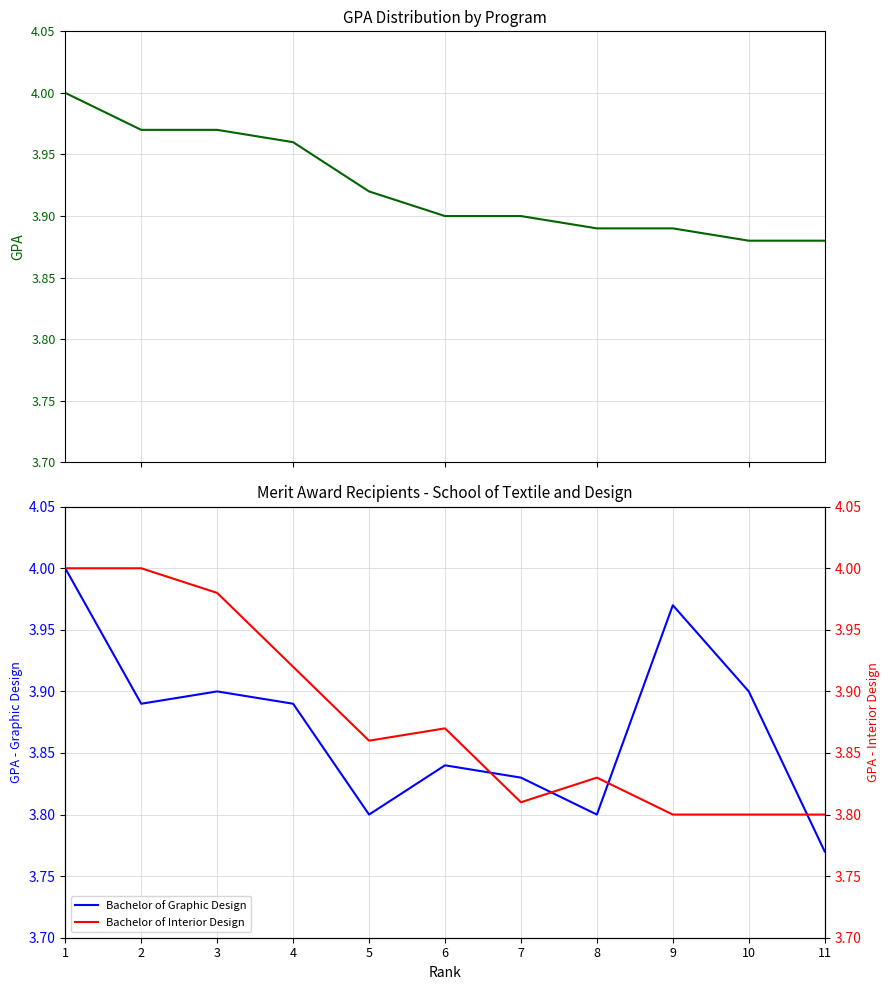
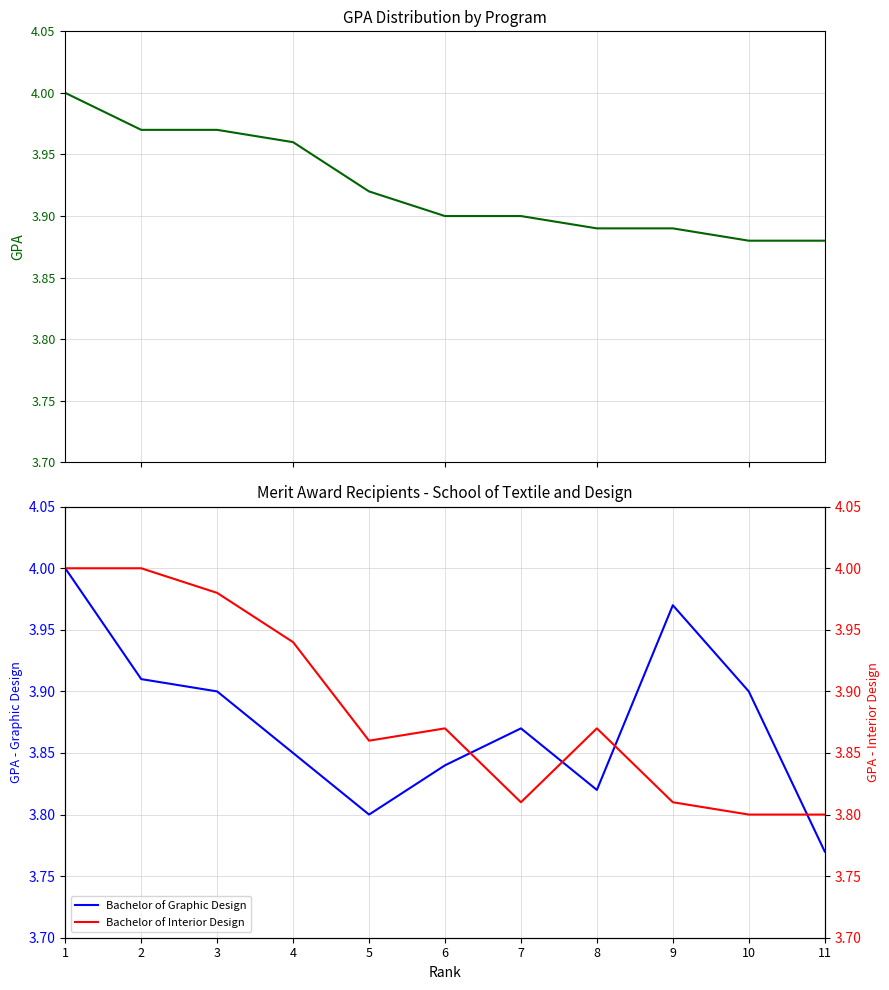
  {
    "Merit Award Recipients - School of Textile and Design": {
      "Bachelor of Graphic Design": {
        "1": 4.00,
-       "2": 3.89,
+       "2": 3.91,
        "3": 3.90,
-       "4": 3.89,
+       "4": 3.85,
        "5": 3.80,
        "6": 3.84,
-       "7": 3.83,
-       "8": 3.80,
+       "7": 3.87,
+       "8": 3.82,
        "9": 3.97,
        "10": 3.90,
        "11": 3.77
      },
      "Bachelor of Interior Design": {
        "1": 4.00,
        "2": 4.00,
        "3": 3.98,
-       "4": 3.92,
+       "4": 3.94,
        "5": 3.86,
        "6": 3.87,
        "7": 3.81,
-       "8": 3.83,
-       "9": 3.80,
+       "8": 3.87,
+       "9": 3.81,
        "10": 3.80,
        "11": 3.80
      }
    }
  }
